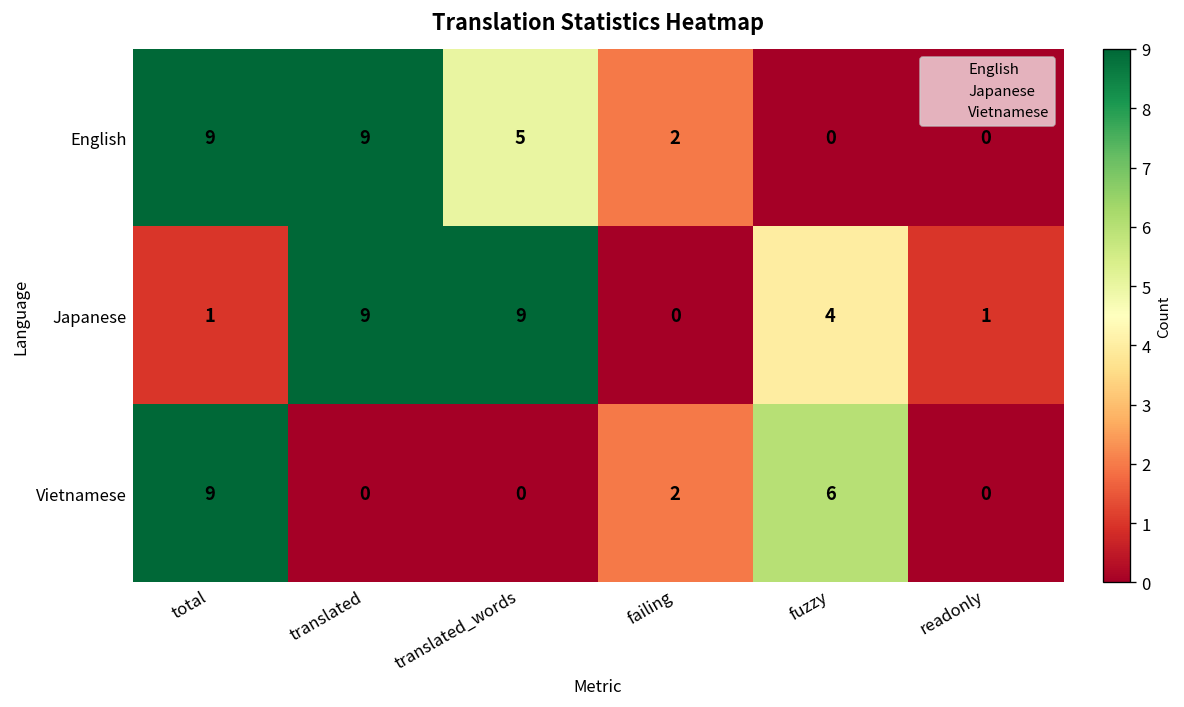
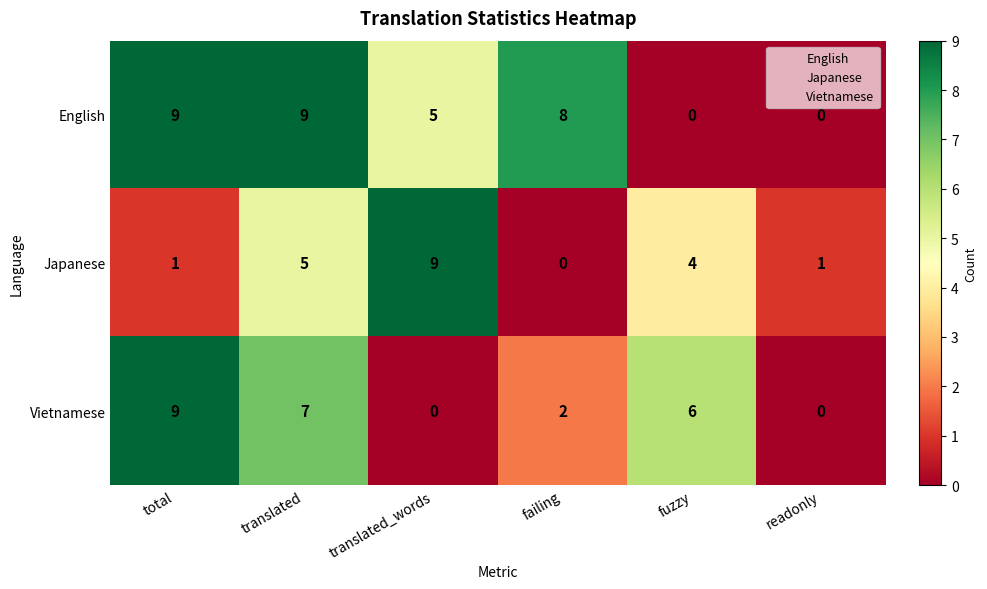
  {
    "English": {
      "total": 9,
      "translated": 9,
      "translated_words": 5,
-     "failing": 2,
+     "failing": 8,
      "fuzzy": 0
    },
    "Japanese": {
      "total": 1,
-     "translated": 9,
+     "translated": 5,
      "translated_words": 9,
      "failing": 0,
      "fuzzy": 4,
      "readonly": 1
    },
    "Vietnamese": {
      "total": 9,
-     "translated": 0,
+     "translated": 7,
      "translated_words": 0,
      "failing": 2,
      "fuzzy": 6,
      "readonly": 0
    }
  }
